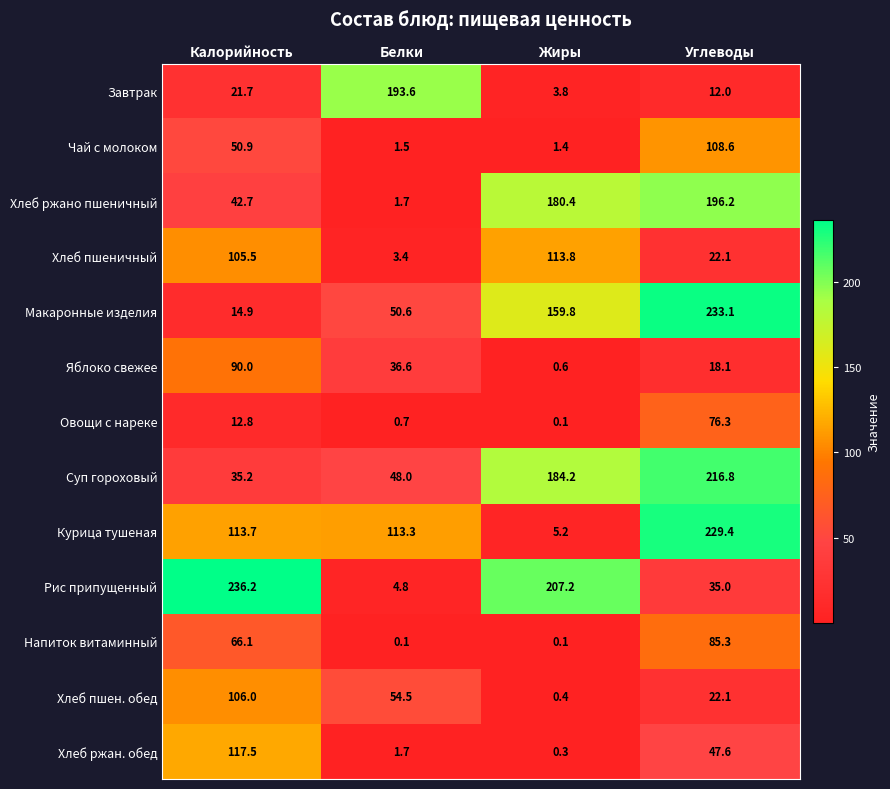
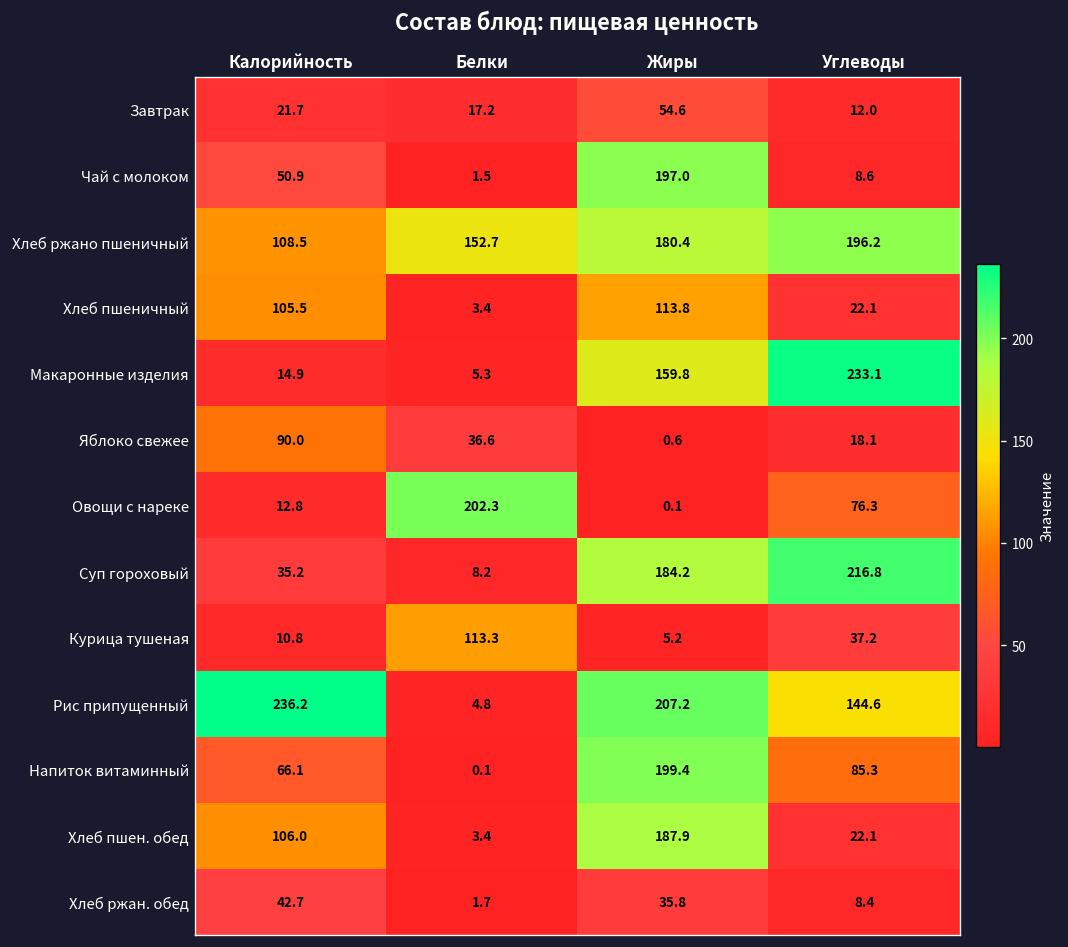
  {
    "Завтрак": {
      "Калорийность": 21.7,
-     "Белки": 193.6,
-     "Жиры": 3.8,
+     "Белки": 17.2,
+     "Жиры": 54.6,
      "Углеводы": 12.0
    },
    "Чай с молоком": {
      "Калорийность": 50.9,
      "Белки": 1.5,
-     "Жиры": 1.4,
-     "Углеводы": 108.6
+     "Жиры": 197.0,
+     "Углеводы": 8.6
    },
    "Хлеб ржано пшеничный": {
-     "Калорийность": 42.7,
-     "Белки": 1.7,
+     "Калорийность": 108.5,
+     "Белки": 152.7,
      "Жиры": 180.4,
      "Углеводы": 196.2
    },
    "Хлеб пшеничный": {
      "Калорийность": 105.5,
      "Белки": 3.4,
      "Жиры": 113.8,
      "Углеводы": 22.1
    },
    "Макаронные изделия": {
      "Калорийность": 14.9,
-     "Белки": 50.6,
+     "Белки": 5.3,
      "Жиры": 159.8,
      "Углеводы": 233.1
    },
    "Яблоко свежее": {
      "Калорийность": 90.0,
      "Белки": 36.6,
      "Жиры": 0.6,
      "Углеводы": 18.1
    },
    "Овощи с нареке": {
      "Калорийность": 12.8,
-     "Белки": 0.7,
+     "Белки": 202.3,
      "Жиры": 0.1,
      "Углеводы": 76.3
    },
    "Суп гороховый": {
      "Калорийность": 35.2,
-     "Белки": 48.0,
+     "Белки": 8.2,
      "Жиры": 184.2,
      "Углеводы": 216.8
    },
    "Курица тушеная": {
-     "Калорийность": 113.7,
+     "Калорийность": 10.8,
      "Белки": 113.3,
      "Жиры": 5.2,
-     "Углеводы": 229.4
+     "Углеводы": 37.2
    },
    "Рис припущенный": {
      "Калорийность": 236.2,
      "Белки": 4.8,
      "Жиры": 207.2,
-     "Углеводы": 35.0
+     "Углеводы": 144.6
    },
    "Напиток витаминный": {
      "Калорийность": 66.1,
      "Белки": 0.1,
-     "Жиры": 0.1,
+     "Жиры": 199.4,
      "Углеводы": 85.3
    },
    "Хлеб пшен. обед": {
      "Калорийность": 106.0,
-     "Белки": 54.5,
-     "Жиры": 0.4,
+     "Белки": 3.4,
+     "Жиры": 187.9,
      "Углеводы": 22.1
    },
    "Хлеб ржан. обед": {
-     "Калорийность": 117.5,
+     "Калорийность": 42.7,
      "Белки": 1.7,
-     "Жиры": 0.3,
-     "Углеводы": 47.6
+     "Жиры": 35.8,
+     "Углеводы": 8.4
    }
  }
